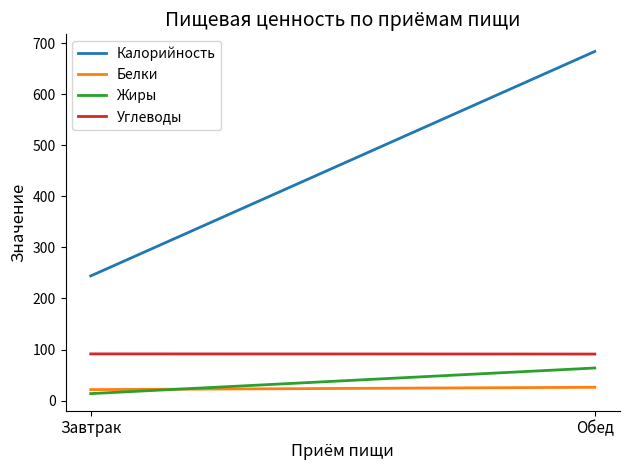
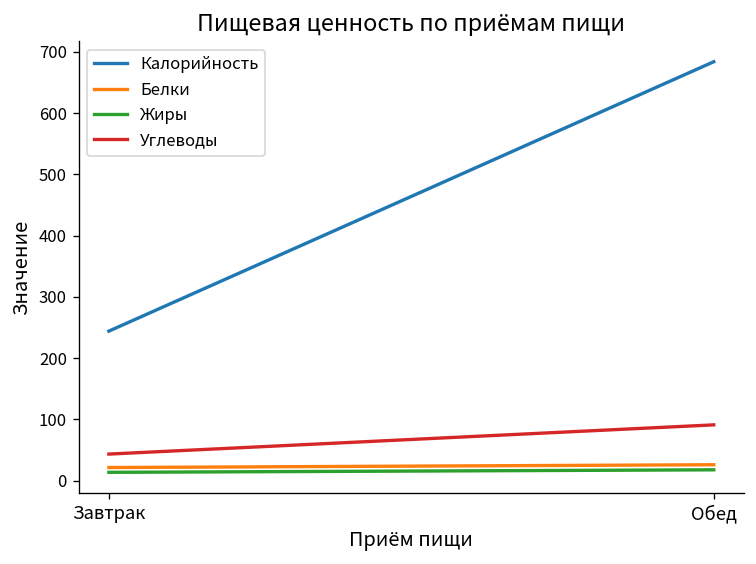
  {
    "Калорийность": {
      "Завтрак": 240,
      "Обед": 680
    },
    "Белки": {
      "Завтрак": 20,
      "Обед": 30
    },
    "Жиры": {
      "Завтрак": 10,
-     "Обед": 60
+     "Обед": 20
    },
    "Углеводы": {
-     "Завтрак": 90,
+     "Завтрак": 40,
      "Обед": 90
    }
  }
